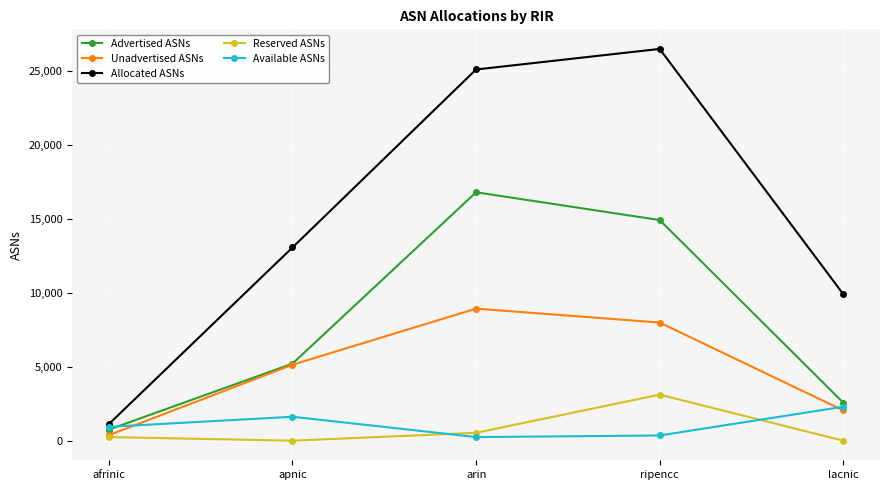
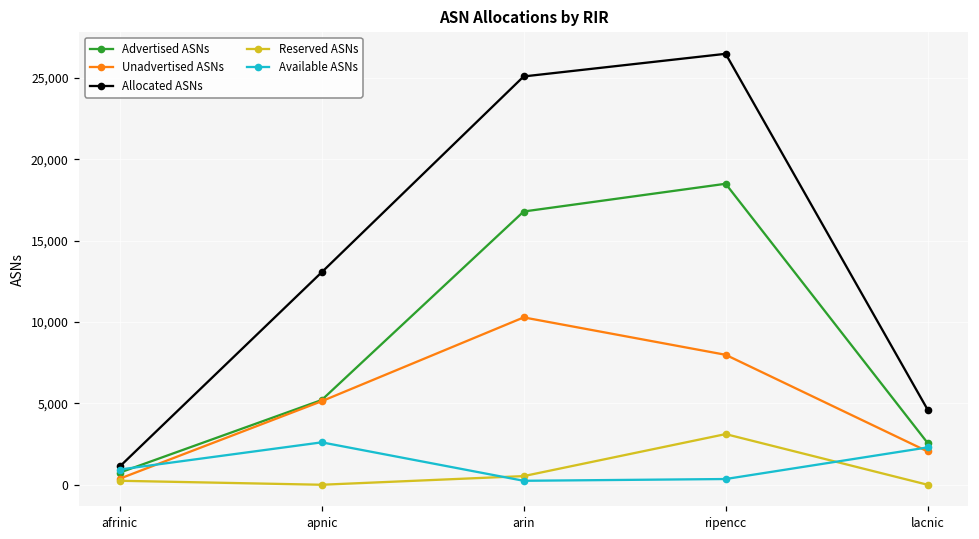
  {
    "Advertised ASNs": {
      "afrinic": "700",
      "arin": "16,800",
-     "ripencc": "14,900",
+     "ripencc": "18,500",
      "lacnic": "2,600"
    },
    "Unadvertised ASNs": {
-     "arin": "8,900",
+     "arin": "10,300",
      "ripencc": "8,000",
      "lacnic": "2,000"
    },
    "Allocated ASNs": {
      "afrinic": "1,100",
      "apnic": "13,100",
      "arin": "25,100",
      "ripencc": "26,500",
-     "lacnic": "9,900"
+     "lacnic": "4,600"
    },
    "Reserved ASNs": {
      "apnic": "0",
      "arin": "500",
      "ripencc": "3,100",
      "lacnic": "0"
    },
    "Available ASNs": {
      "afrinic": "900",
-     "apnic": "1,600",
+     "apnic": "2,600",
      "arin": "200",
      "ripencc": "400",
      "lacnic": "2,300"
    }
  }
